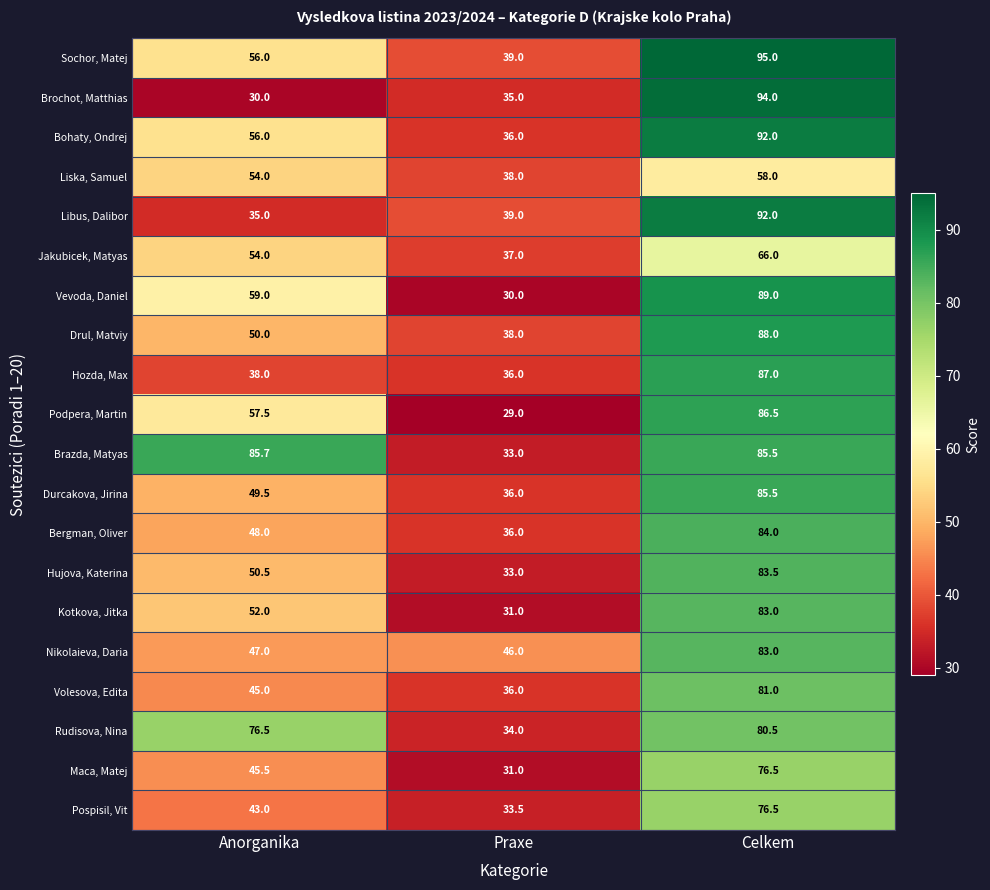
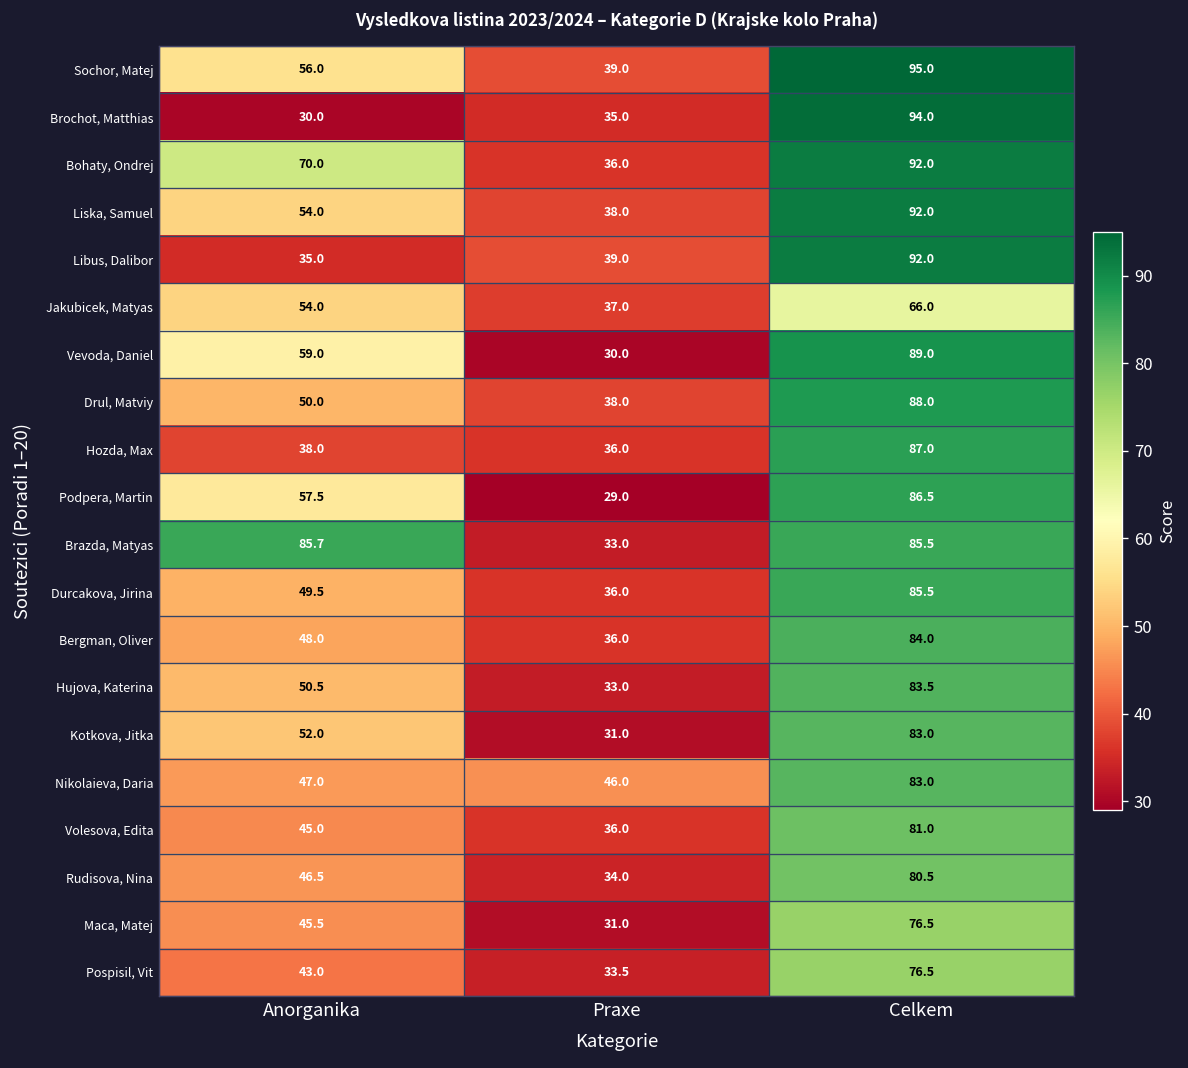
  {
    "Sochor, Matej": {
      "Anorganika": 56.0,
      "Praxe": 39.0,
      "Celkem": 95.0
    },
    "Brochot, Matthias": {
      "Anorganika": 30.0,
      "Praxe": 35.0,
      "Celkem": 94.0
    },
    "Bohaty, Ondrej": {
-     "Anorganika": 56.0,
+     "Anorganika": 70.0,
      "Praxe": 36.0,
      "Celkem": 92.0
    },
    "Liska, Samuel": {
      "Anorganika": 54.0,
      "Praxe": 38.0,
-     "Celkem": 58.0
+     "Celkem": 92.0
    },
    "Libus, Dalibor": {
      "Anorganika": 35.0,
      "Praxe": 39.0,
      "Celkem": 92.0
    },
    "Jakubicek, Matyas": {
      "Anorganika": 54.0,
      "Praxe": 37.0,
      "Celkem": 66.0
    },
    "Vevoda, Daniel": {
      "Anorganika": 59.0,
      "Praxe": 30.0,
      "Celkem": 89.0
    },
    "Drul, Matviy": {
      "Anorganika": 50.0,
      "Praxe": 38.0,
      "Celkem": 88.0
    },
    "Hozda, Max": {
      "Anorganika": 38.0,
      "Praxe": 36.0,
      "Celkem": 87.0
    },
    "Podpera, Martin": {
      "Anorganika": 57.5,
      "Praxe": 29.0,
      "Celkem": 86.5
    },
    "Brazda, Matyas": {
      "Anorganika": 85.7,
      "Praxe": 33.0,
      "Celkem": 85.5
    },
    "Durcakova, Jirina": {
      "Anorganika": 49.5,
      "Praxe": 36.0,
      "Celkem": 85.5
    },
    "Bergman, Oliver": {
      "Anorganika": 48.0,
      "Praxe": 36.0,
      "Celkem": 84.0
    },
    "Hujova, Katerina": {
      "Anorganika": 50.5,
      "Praxe": 33.0,
      "Celkem": 83.5
    },
    "Kotkova, Jitka": {
      "Anorganika": 52.0,
      "Praxe": 31.0,
      "Celkem": 83.0
    },
    "Nikolaieva, Daria": {
      "Anorganika": 47.0,
      "Praxe": 46.0,
      "Celkem": 83.0
    },
    "Volesova, Edita": {
      "Anorganika": 45.0,
      "Praxe": 36.0,
      "Celkem": 81.0
    },
    "Rudisova, Nina": {
-     "Anorganika": 76.5,
+     "Anorganika": 46.5,
      "Praxe": 34.0,
      "Celkem": 80.5
    },
    "Maca, Matej": {
      "Anorganika": 45.5,
      "Praxe": 31.0,
      "Celkem": 76.5
    },
    "Pospisil, Vit": {
      "Anorganika": 43.0,
      "Praxe": 33.5,
      "Celkem": 76.5
    }
  }
